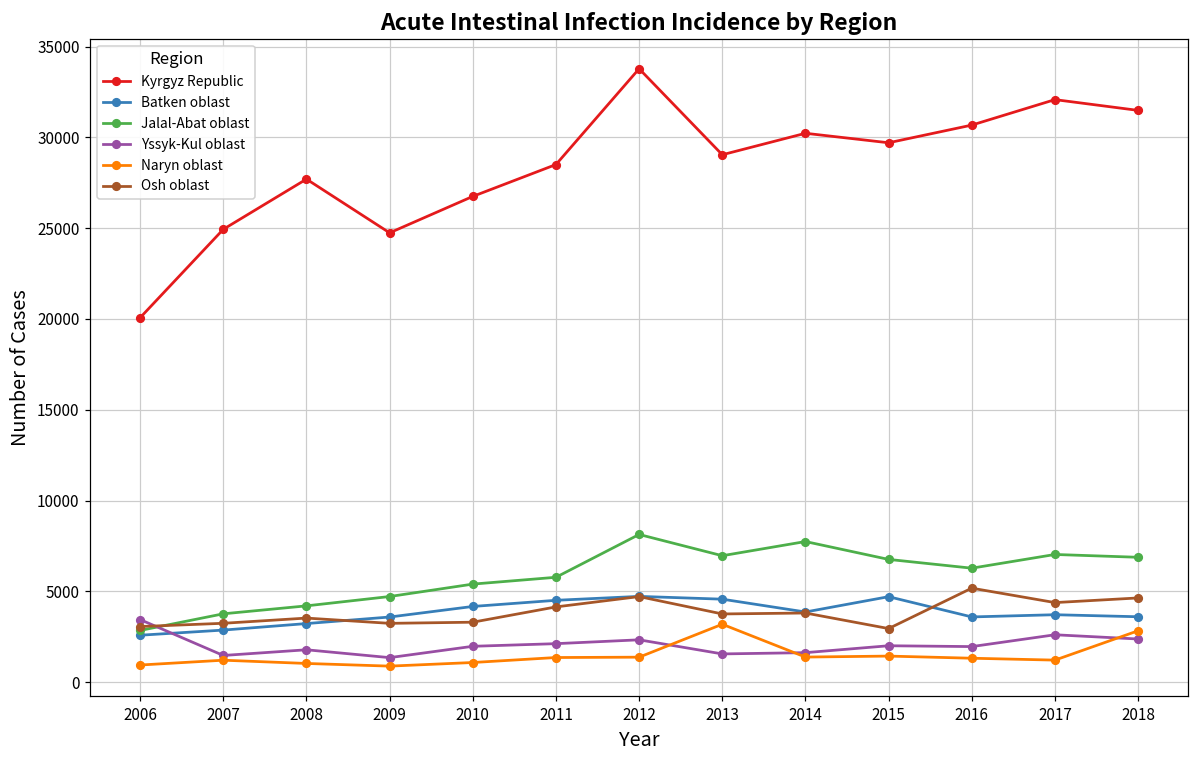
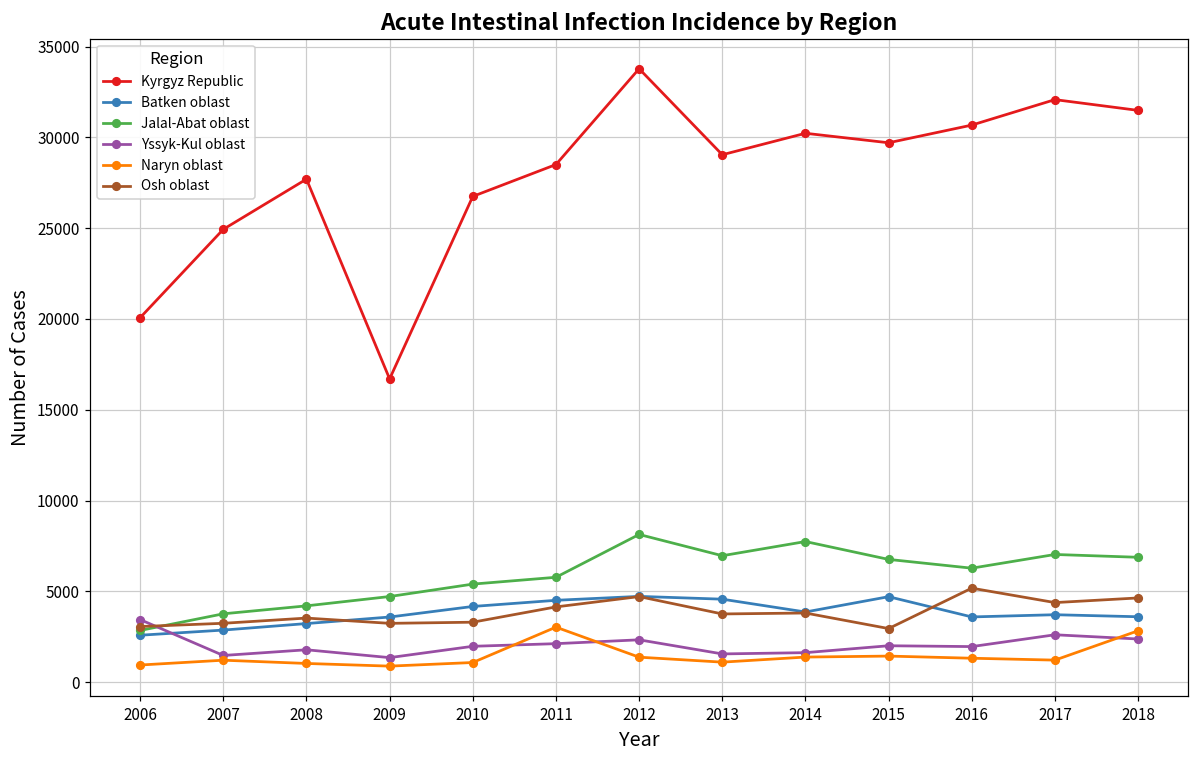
  {
    "Kyrgyz Republic": {
      "2006": 20100,
      "2007": 24900,
      "2008": 27700,
-     "2009": 24700,
+     "2009": 16700,
      "2010": 26800,
      "2011": 28500,
      "2012": 33800,
      "2013": 29000,
      "2014": 30200,
      "2015": 29700,
      "2016": 30700,
      "2017": 32100,
      "2018": 31500
    },
    "Batken oblast": {
      "2006": 2600,
      "2007": 2900,
      "2008": 3200,
      "2009": 3600,
      "2010": 4200,
      "2011": 4500,
      "2013": 4600,
      "2015": 4700,
      "2016": 3600,
      "2017": 3700,
      "2018": 3600
    },
    "Jalal-Abat oblast": {
      "2006": 2800,
      "2007": 3800,
      "2008": 4200,
      "2009": 4700,
      "2010": 5400,
      "2011": 5800,
      "2012": 8100,
      "2013": 7000,
      "2014": 7700,
      "2015": 6800,
      "2016": 6300,
      "2017": 7000,
      "2018": 6900
    },
    "Yssyk-Kul oblast": {
      "2006": 3400,
      "2007": 1500,
      "2008": 1800,
      "2009": 1400,
      "2010": 2000,
      "2011": 2100,
      "2012": 2300,
      "2013": 1600,
      "2014": 1600,
      "2015": 2000,
      "2016": 2000,
      "2017": 2600,
      "2018": 2400
    },
    "Naryn oblast": {
      "2006": 900,
      "2007": 1200,
      "2008": 1000,
      "2009": 900,
      "2010": 1100,
-     "2011": 1400,
+     "2011": 3000,
      "2012": 1400,
-     "2013": 3200,
+     "2013": 1100,
      "2014": 1400,
      "2015": 1400,
      "2016": 1300,
      "2017": 1200,
      "2018": 2800
    },
    "Osh oblast": {
      "2006": 3100,
      "2007": 3200,
      "2008": 3500,
      "2009": 3200,
      "2010": 3300,
      "2011": 4100,
      "2013": 3800,
      "2015": 3000,
      "2016": 5200,
      "2017": 4400,
      "2018": 4600
    }
  }
